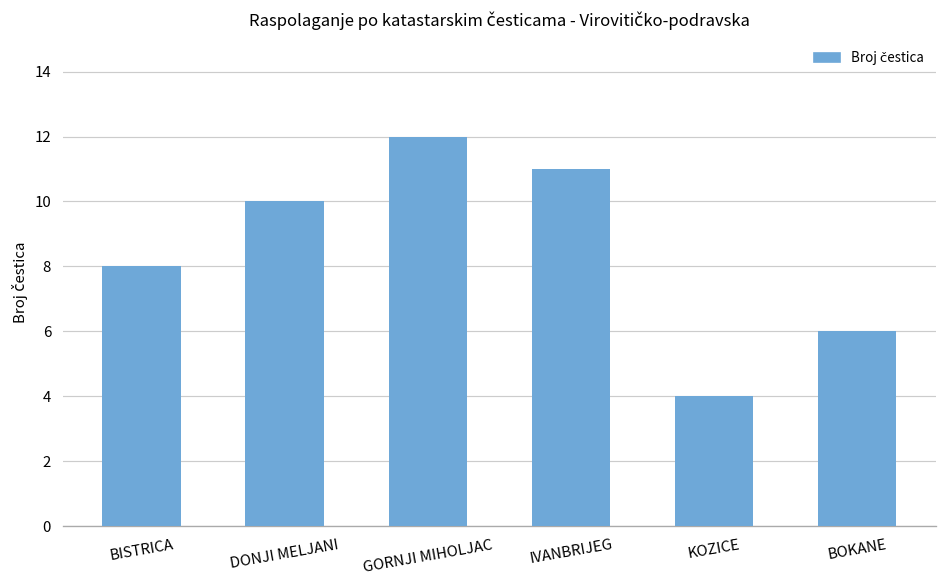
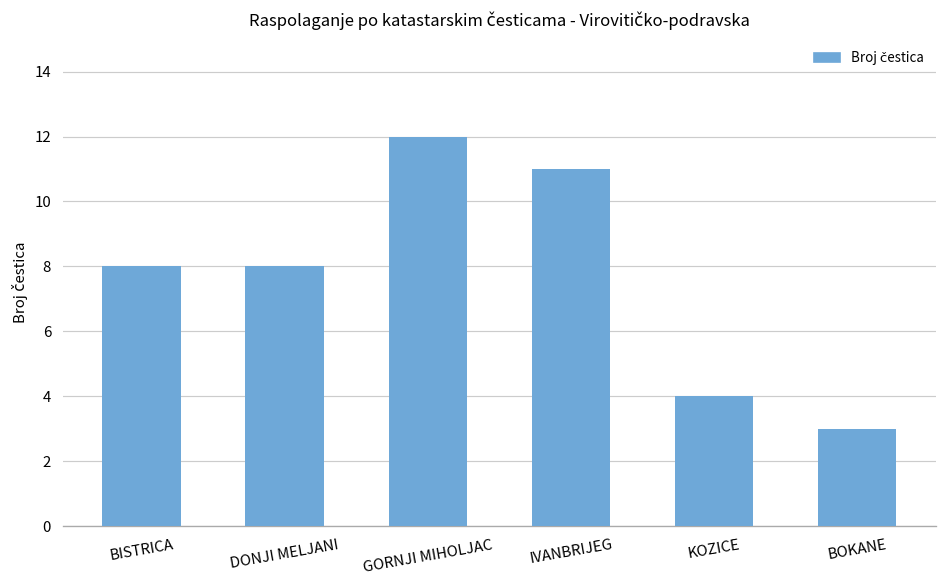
  {
    "BISTRICA": 8,
-   "DONJI MELJANI": 10,
+   "DONJI MELJANI": 8,
    "GORNJI MIHOLJAC": 12,
    "IVANBRIJEG": 11,
    "KOZICE": 4,
-   "BOKANE": 6
+   "BOKANE": 3
  }
